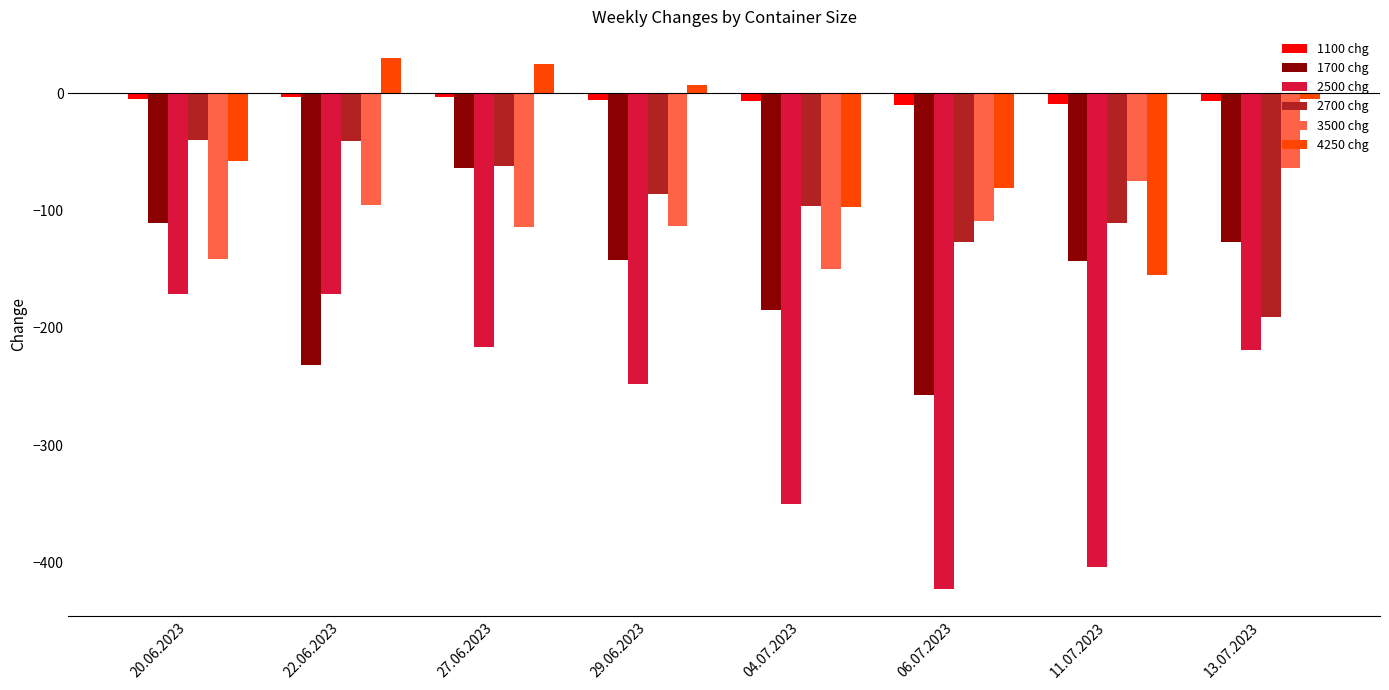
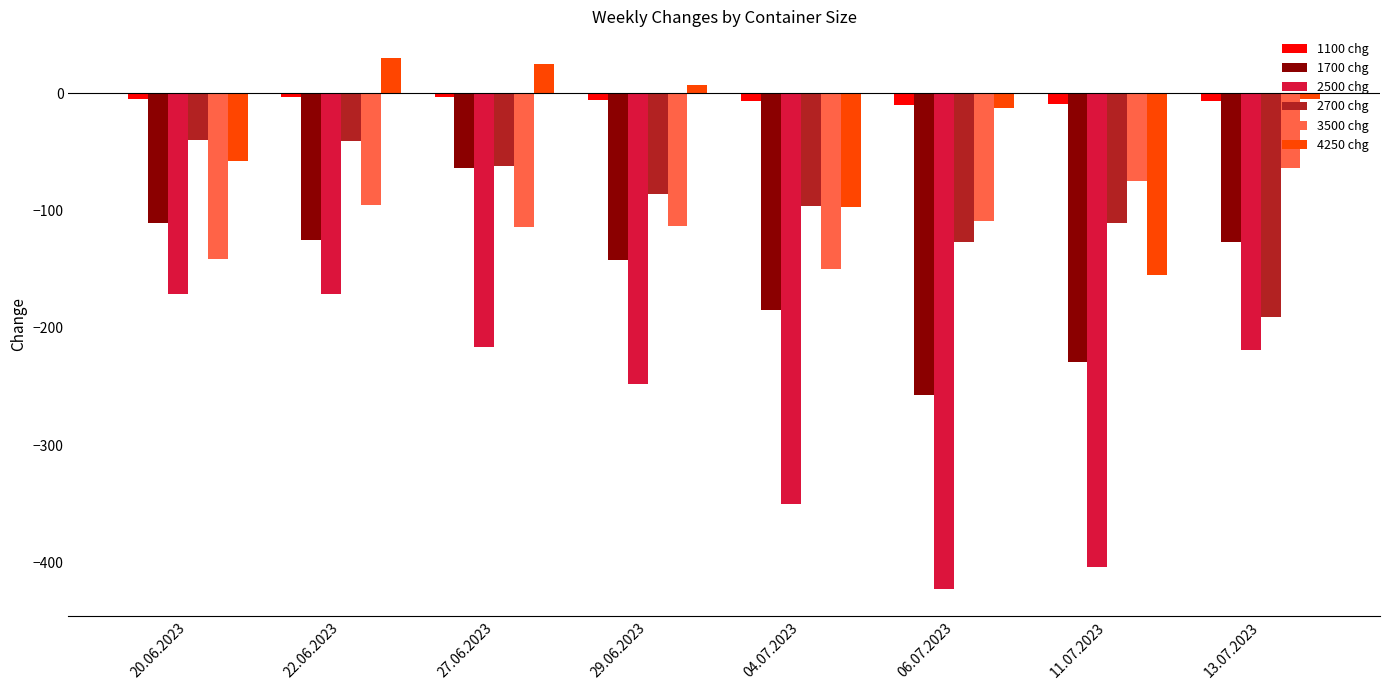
  {
    "1100 chg": {
      "20.06.2023": -5,
      "22.06.2023": -3,
      "27.06.2023": -3,
      "29.06.2023": -6,
      "04.07.2023": -7,
      "06.07.2023": -10,
      "11.07.2023": -9,
      "13.07.2023": -7
    },
    "1700 chg": {
      "20.06.2023": -111,
-     "22.06.2023": -232,
+     "22.06.2023": -125,
      "27.06.2023": -64,
      "29.06.2023": -142,
      "04.07.2023": -185,
      "06.07.2023": -257,
-     "11.07.2023": -143,
+     "11.07.2023": -229,
      "13.07.2023": -127
    },
    "3500 chg": {
      "20.06.2023": -141,
      "22.06.2023": -95,
      "27.06.2023": -114,
      "29.06.2023": -113,
      "04.07.2023": -150,
      "06.07.2023": -109,
      "11.07.2023": -75,
      "13.07.2023": -64
    },
    "4250 chg": {
      "20.06.2023": -58,
      "22.06.2023": 30,
      "27.06.2023": 25,
      "29.06.2023": 7,
      "04.07.2023": -97,
-     "06.07.2023": -81,
+     "06.07.2023": -13,
      "11.07.2023": -155,
      "13.07.2023": -5
    }
  }
